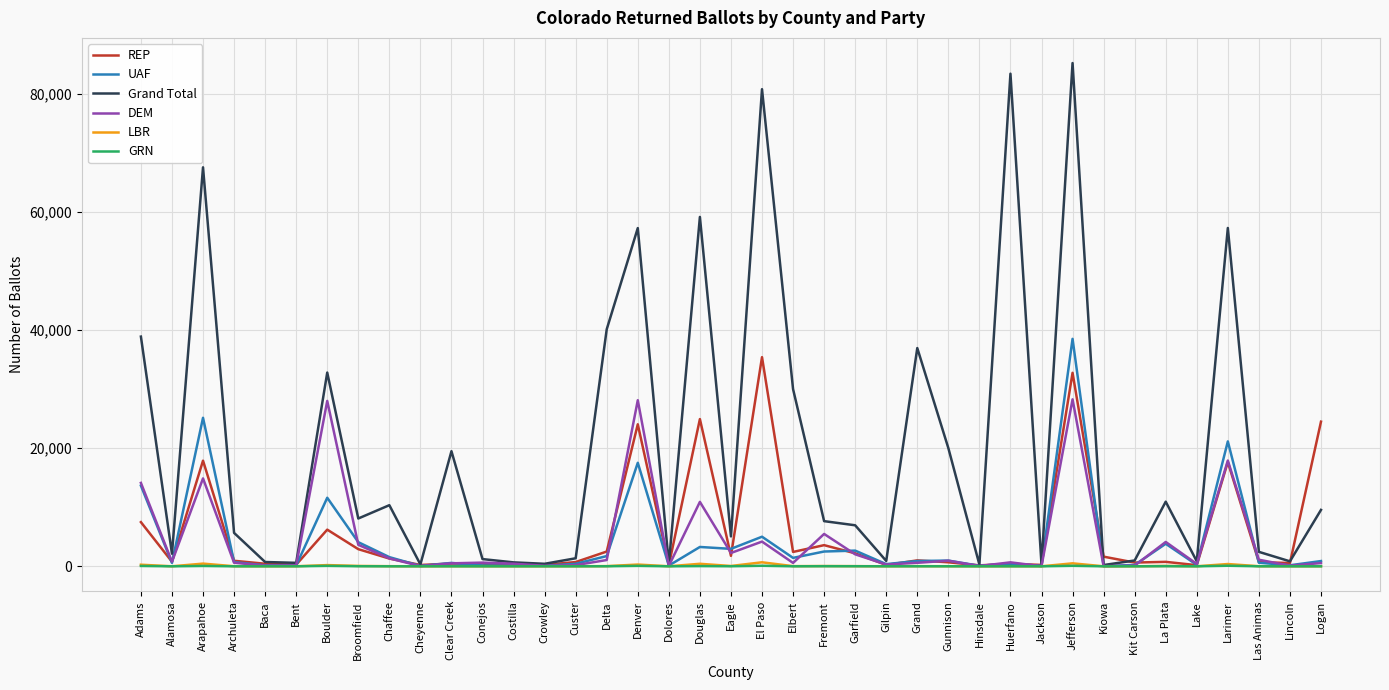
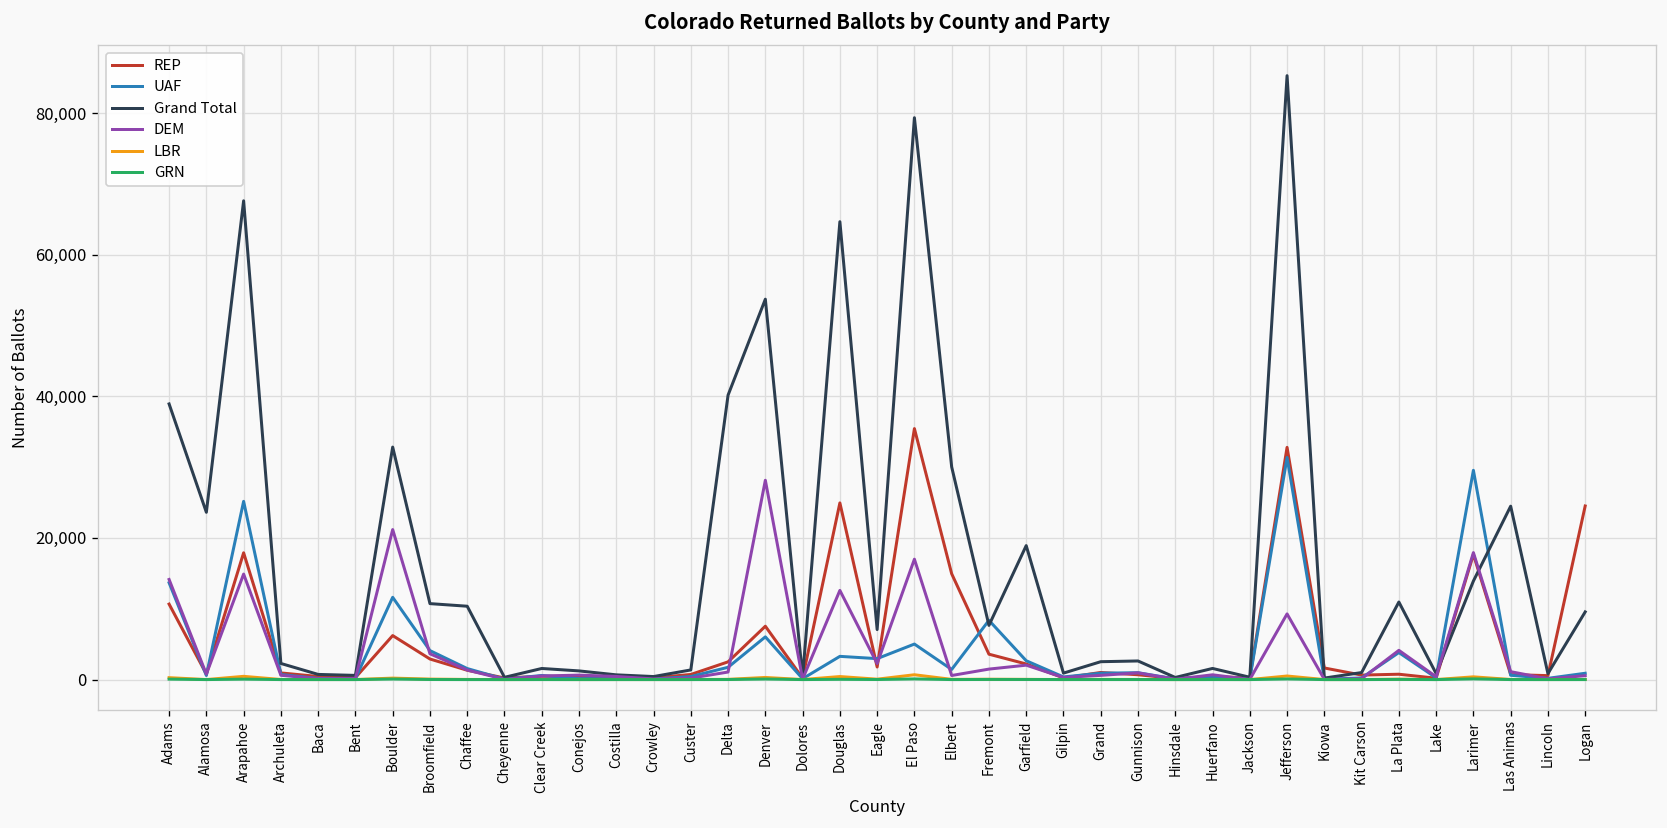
  {
    "REP": {
-     "Adams": "7,000",
+     "Adams": "11,000",
      "Arapahoe": "18,000",
      "Boulder": "6,000",
      "Broomfield": "3,000",
      "Delta": "3,000",
-     "Denver": "24,000",
+     "Denver": "8,000",
      "Douglas": "25,000",
      "Eagle": "2,000",
      "El Paso": "35,000",
-     "Elbert": "2,000",
+     "Elbert": "15,000",
      "Fremont": "4,000",
      "Jefferson": "33,000",
      "Kiowa": "2,000",
      "La Plata": "1,000",
      "Logan": "25,000"
    },
    "UAF": {
      "Adams": "14,000",
      "Arapahoe": "25,000",
      "Boulder": "12,000",
      "Broomfield": "4,000",
      "Delta": "2,000",
-     "Denver": "18,000",
+     "Denver": "6,000",
      "Douglas": "3,000",
      "Eagle": "3,000",
      "El Paso": "5,000",
      "Elbert": "1,000",
-     "Fremont": "3,000",
+     "Fremont": "8,000",
      "Garfield": "3,000",
-     "Jefferson": "39,000",
-     "Larimer": "21,000"
+     "Jefferson": "31,000",
+     "Larimer": "30,000"
    },
    "Grand Total": {
      "Adams": "39,000",
-     "Alamosa": "2,000",
+     "Alamosa": "24,000",
      "Arapahoe": "68,000",
-     "Archuleta": "6,000",
+     "Archuleta": "2,000",
      "Boulder": "33,000",
-     "Broomfield": "8,000",
+     "Broomfield": "11,000",
      "Chaffee": "10,000",
-     "Clear Creek": "20,000",
+     "Clear Creek": "2,000",
      "Conejos": "1,000",
      "Custer": "1,000",
      "Delta": "40,000",
-     "Denver": "57,000",
-     "Douglas": "59,000",
-     "Eagle": "5,000",
-     "El Paso": "81,000",
+     "Denver": "54,000",
+     "Douglas": "65,000",
+     "Eagle": "7,000",
+     "El Paso": "79,000",
      "Elbert": "30,000",
      "Fremont": "8,000",
-     "Garfield": "7,000",
+     "Garfield": "19,000",
      "Gilpin": "1,000",
-     "Grand": "37,000",
-     "Gunnison": "20,000",
-     "Huerfano": "83,000",
+     "Grand": "3,000",
+     "Gunnison": "3,000",
+     "Huerfano": "2,000",
      "Jefferson": "85,000",
      "La Plata": "11,000",
      "Lake": "1,000",
-     "Larimer": "57,000",
-     "Las Animas": "2,000",
+     "Larimer": "14,000",
+     "Las Animas": "24,000",
      "Logan": "10,000"
    },
    "DEM": {
      "Adams": "14,000",
      "Arapahoe": "15,000",
-     "Boulder": "28,000",
+     "Boulder": "21,000",
      "Broomfield": "4,000",
      "Delta": "1,000",
      "Denver": "28,000",
-     "Douglas": "11,000",
+     "Douglas": "13,000",
      "Eagle": "2,000",
-     "El Paso": "4,000",
+     "El Paso": "17,000",
      "Elbert": "1,000",
-     "Fremont": "5,000",
-     "Jefferson": "28,000"
+     "Fremont": "1,000",
+     "Jefferson": "9,000"
    },
    "LBR": {
      "El Paso": "1,000"
    },
    "GRN": {
      "El Paso": "0"
    }
  }
